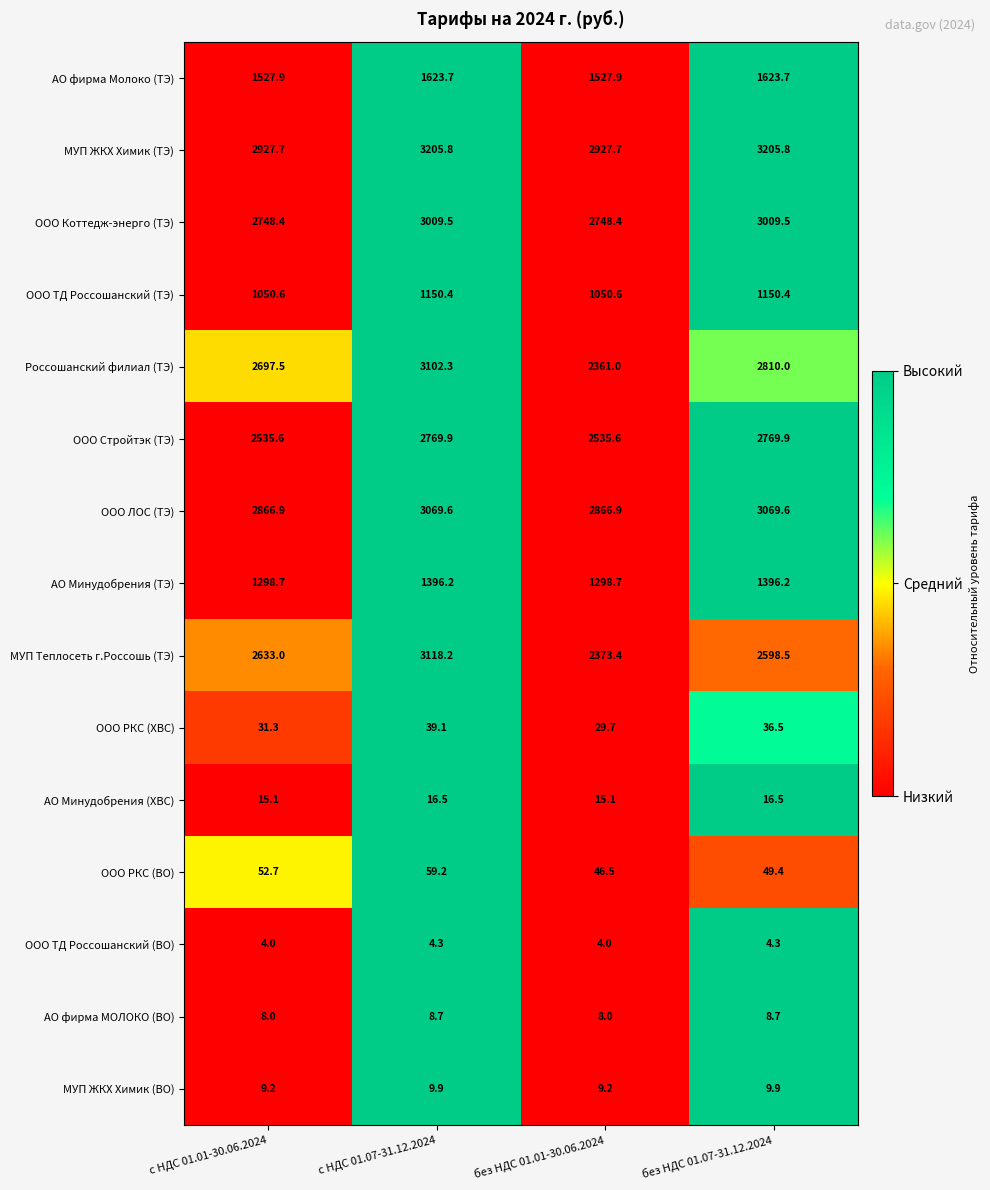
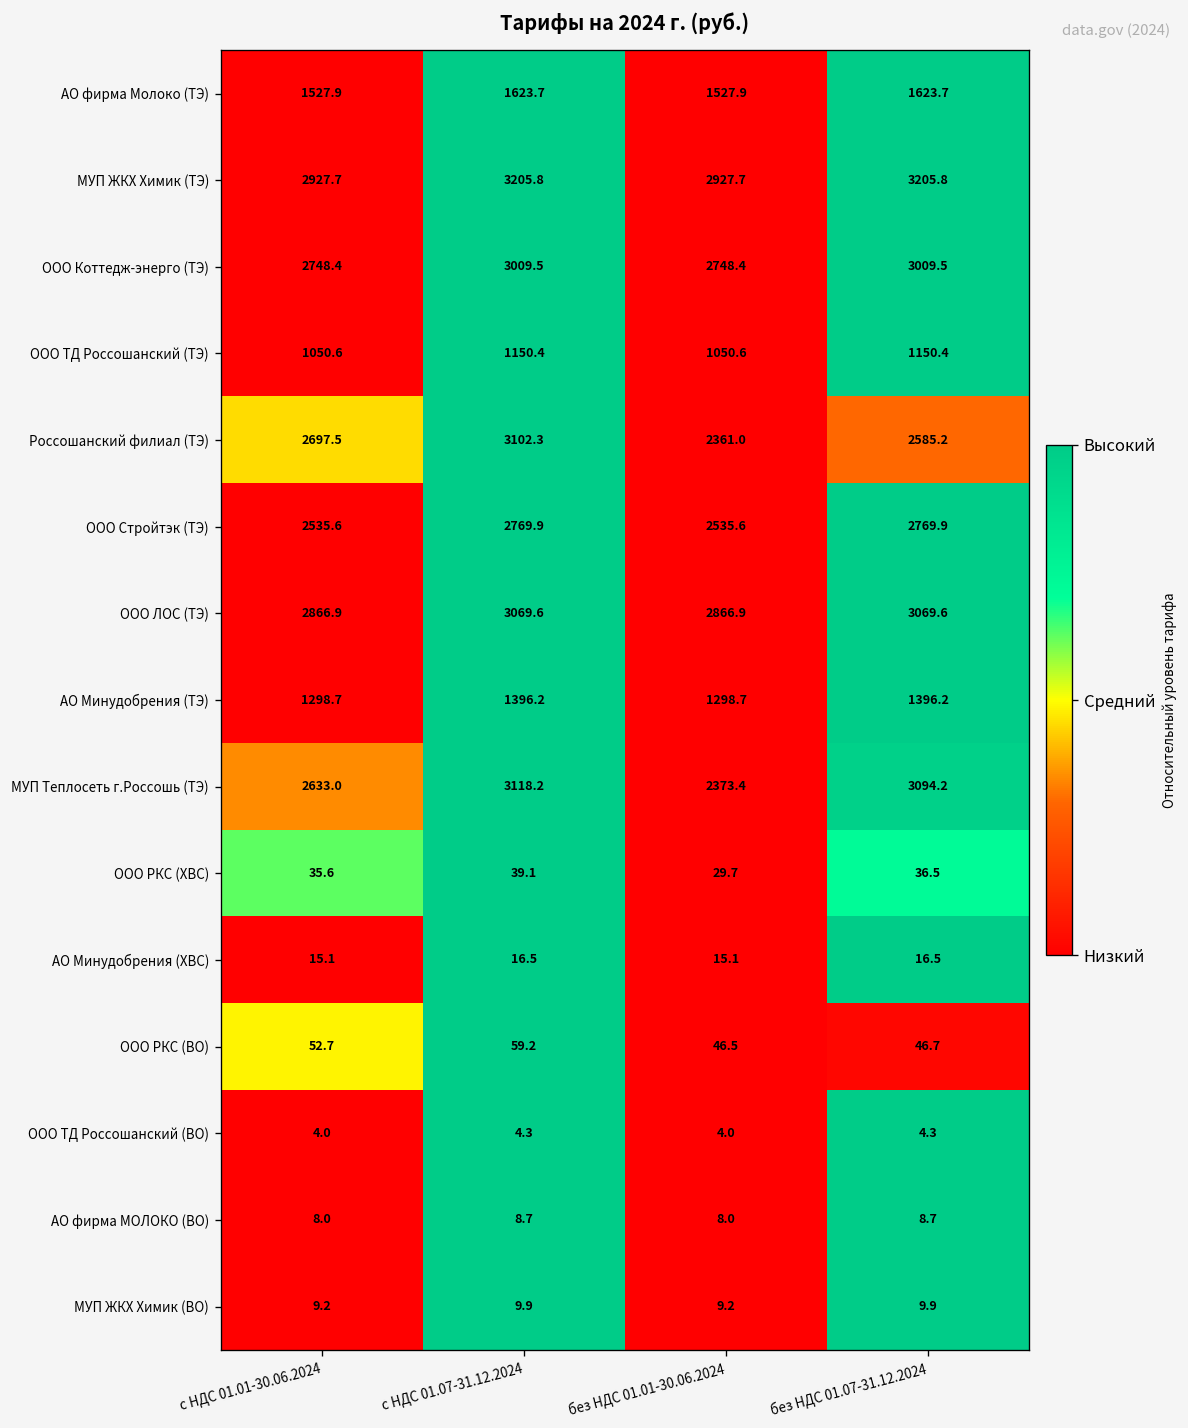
  {
    "АО фирма Молоко (ТЭ)": {
      "с НДС 01.01-30.06.2024": 1527.9,
      "с НДС 01.07-31.12.2024": 1623.7,
      "без НДС 01.01-30.06.2024": 1527.9,
      "без НДС 01.07-31.12.2024": 1623.7
    },
    "МУП ЖКХ Химик (ТЭ)": {
      "с НДС 01.01-30.06.2024": 2927.7,
      "с НДС 01.07-31.12.2024": 3205.8,
      "без НДС 01.01-30.06.2024": 2927.7,
      "без НДС 01.07-31.12.2024": 3205.8
    },
    "ООО Коттедж-энерго (ТЭ)": {
      "с НДС 01.01-30.06.2024": 2748.4,
      "с НДС 01.07-31.12.2024": 3009.5,
      "без НДС 01.01-30.06.2024": 2748.4,
      "без НДС 01.07-31.12.2024": 3009.5
    },
    "ООО ТД Россошанский (ТЭ)": {
      "с НДС 01.01-30.06.2024": 1050.6,
      "с НДС 01.07-31.12.2024": 1150.4,
      "без НДС 01.01-30.06.2024": 1050.6,
      "без НДС 01.07-31.12.2024": 1150.4
    },
    "Россошанский филиал (ТЭ)": {
      "с НДС 01.01-30.06.2024": 2697.5,
      "с НДС 01.07-31.12.2024": 3102.3,
      "без НДС 01.01-30.06.2024": 2361.0,
-     "без НДС 01.07-31.12.2024": 2810.0
+     "без НДС 01.07-31.12.2024": 2585.2
    },
    "ООО Стройтэк (ТЭ)": {
      "с НДС 01.01-30.06.2024": 2535.6,
      "с НДС 01.07-31.12.2024": 2769.9,
      "без НДС 01.01-30.06.2024": 2535.6,
      "без НДС 01.07-31.12.2024": 2769.9
    },
    "ООО ЛОС (ТЭ)": {
      "с НДС 01.01-30.06.2024": 2866.9,
      "с НДС 01.07-31.12.2024": 3069.6,
      "без НДС 01.01-30.06.2024": 2866.9,
      "без НДС 01.07-31.12.2024": 3069.6
    },
    "АО Минудобрения (ТЭ)": {
      "с НДС 01.01-30.06.2024": 1298.7,
      "с НДС 01.07-31.12.2024": 1396.2,
      "без НДС 01.01-30.06.2024": 1298.7,
      "без НДС 01.07-31.12.2024": 1396.2
    },
    "МУП Теплосеть г.Россошь (ТЭ)": {
      "с НДС 01.01-30.06.2024": 2633.0,
      "с НДС 01.07-31.12.2024": 3118.2,
      "без НДС 01.01-30.06.2024": 2373.4,
-     "без НДС 01.07-31.12.2024": 2598.5
+     "без НДС 01.07-31.12.2024": 3094.2
    },
    "ООО РКС (ХВС)": {
-     "с НДС 01.01-30.06.2024": 31.3,
+     "с НДС 01.01-30.06.2024": 35.6,
      "с НДС 01.07-31.12.2024": 39.1,
      "без НДС 01.01-30.06.2024": 29.7,
      "без НДС 01.07-31.12.2024": 36.5
    },
    "АО Минудобрения (ХВС)": {
      "с НДС 01.01-30.06.2024": 15.1,
      "с НДС 01.07-31.12.2024": 16.5,
      "без НДС 01.01-30.06.2024": 15.1,
      "без НДС 01.07-31.12.2024": 16.5
    },
    "ООО РКС (ВО)": {
      "с НДС 01.01-30.06.2024": 52.7,
      "с НДС 01.07-31.12.2024": 59.2,
      "без НДС 01.01-30.06.2024": 46.5,
-     "без НДС 01.07-31.12.2024": 49.4
+     "без НДС 01.07-31.12.2024": 46.7
    },
    "ООО ТД Россошанский (ВО)": {
      "с НДС 01.01-30.06.2024": 4.0,
      "с НДС 01.07-31.12.2024": 4.3,
      "без НДС 01.01-30.06.2024": 4.0,
      "без НДС 01.07-31.12.2024": 4.3
    },
    "АО фирма МОЛОКО (ВО)": {
      "с НДС 01.01-30.06.2024": 8.0,
      "с НДС 01.07-31.12.2024": 8.7,
      "без НДС 01.01-30.06.2024": 8.0,
      "без НДС 01.07-31.12.2024": 8.7
    },
    "МУП ЖКХ Химик (ВО)": {
      "с НДС 01.01-30.06.2024": 9.2,
      "с НДС 01.07-31.12.2024": 9.9,
      "без НДС 01.01-30.06.2024": 9.2,
      "без НДС 01.07-31.12.2024": 9.9
    }
  }
